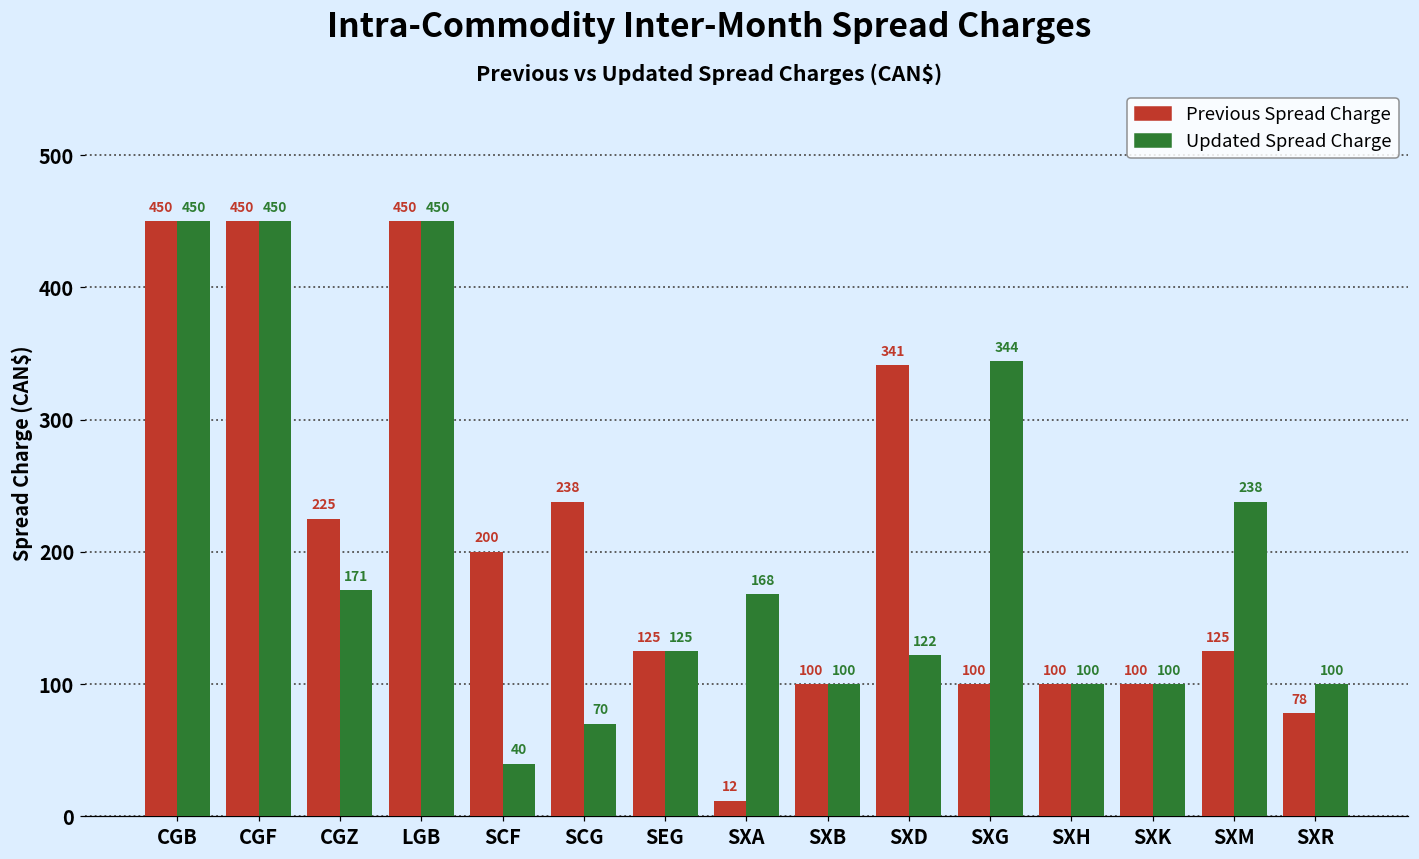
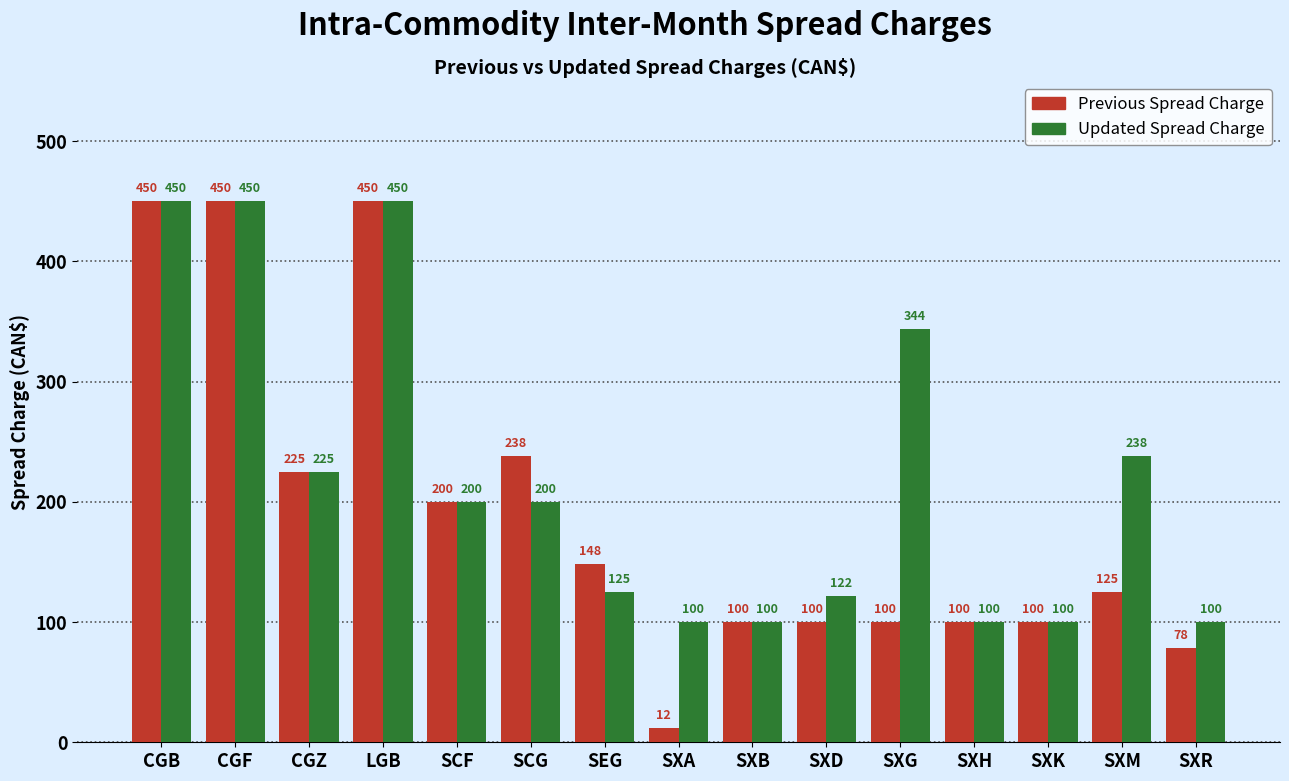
  {
    "Previous Spread Charge": {
      "CGB": 450,
      "CGF": 450,
      "CGZ": 225,
      "LGB": 450,
      "SCF": 200,
      "SCG": 238,
-     "SEG": 125,
+     "SEG": 148,
      "SXA": 12,
      "SXB": 100,
-     "SXD": 341,
+     "SXD": 100,
      "SXG": 100,
      "SXH": 100,
      "SXK": 100,
      "SXM": 125,
      "SXR": 78
    },
    "Updated Spread Charge": {
      "CGB": 450,
      "CGF": 450,
-     "CGZ": 171,
+     "CGZ": 225,
      "LGB": 450,
-     "SCF": 40,
-     "SCG": 70,
+     "SCF": 200,
+     "SCG": 200,
      "SEG": 125,
-     "SXA": 168,
+     "SXA": 100,
      "SXB": 100,
      "SXD": 122,
      "SXG": 344,
      "SXH": 100,
      "SXK": 100,
      "SXM": 238,
      "SXR": 100
    }
  }
